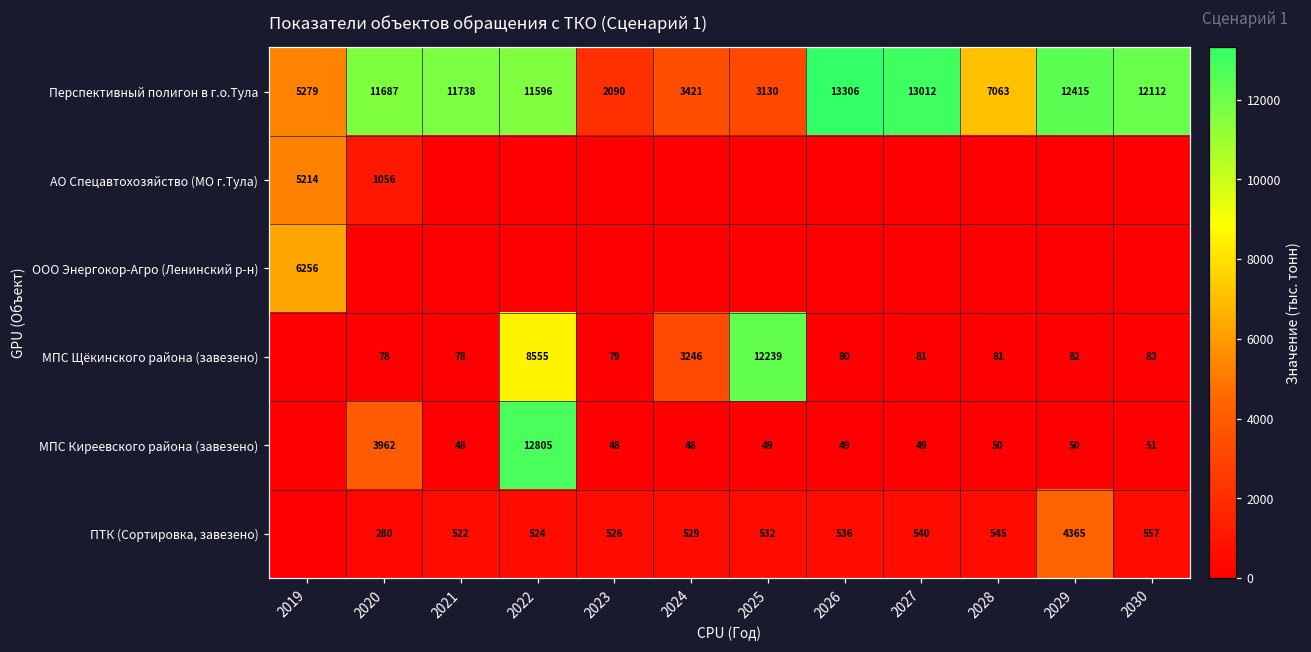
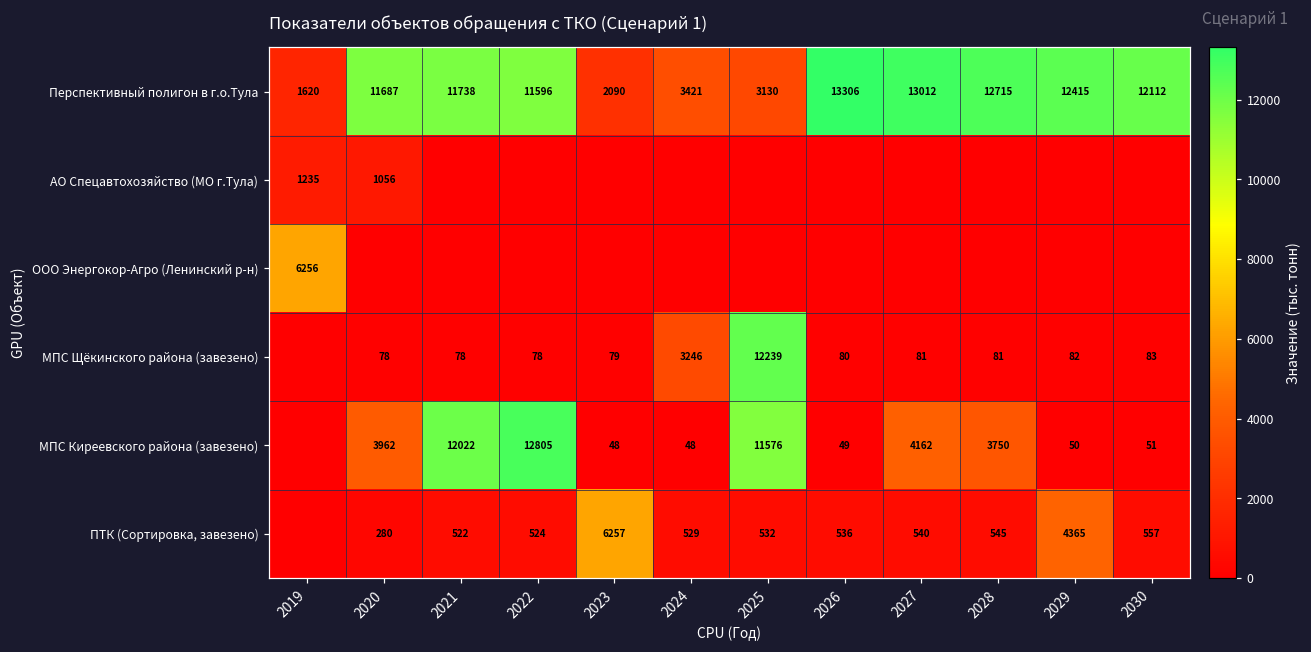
  {
    "Перспективный полигон в г.о.Тула": {
-     "2019": 5279,
+     "2019": 1620,
      "2020": 11687,
      "2021": 11738,
      "2022": 11596,
      "2023": 2090,
      "2024": 3421,
      "2025": 3130,
      "2026": 13306,
      "2027": 13012,
-     "2028": 7063,
+     "2028": 12715,
      "2029": 12415,
      "2030": 12112
    },
    "АО Спецавтохозяйство (МО г.Тула)": {
-     "2019": 5214,
+     "2019": 1235,
      "2020": 1056
    },
    "ООО Энергокор-Агро (Ленинский р-н)": {
      "2019": 6256
    },
    "МПС Щёкинского района (завезено)": {
      "2020": 78,
      "2021": 78,
-     "2022": 8555,
+     "2022": 78,
      "2023": 79,
      "2024": 3246,
      "2025": 12239,
      "2026": 80,
      "2027": 81,
      "2028": 81,
      "2029": 82,
      "2030": 83
    },
    "МПС Киреевского района (завезено)": {
      "2020": 3962,
-     "2021": 48,
+     "2021": 12022,
      "2022": 12805,
      "2023": 48,
      "2024": 48,
-     "2025": 49,
+     "2025": 11576,
      "2026": 49,
-     "2027": 49,
-     "2028": 50,
+     "2027": 4162,
+     "2028": 3750,
      "2029": 50,
      "2030": 51
    },
    "ПТК (Сортировка, завезено)": {
      "2020": 280,
      "2021": 522,
      "2022": 524,
-     "2023": 526,
+     "2023": 6257,
      "2024": 529,
      "2025": 532,
      "2026": 536,
      "2027": 540,
      "2028": 545,
      "2029": 4365,
      "2030": 557
    }
  }
